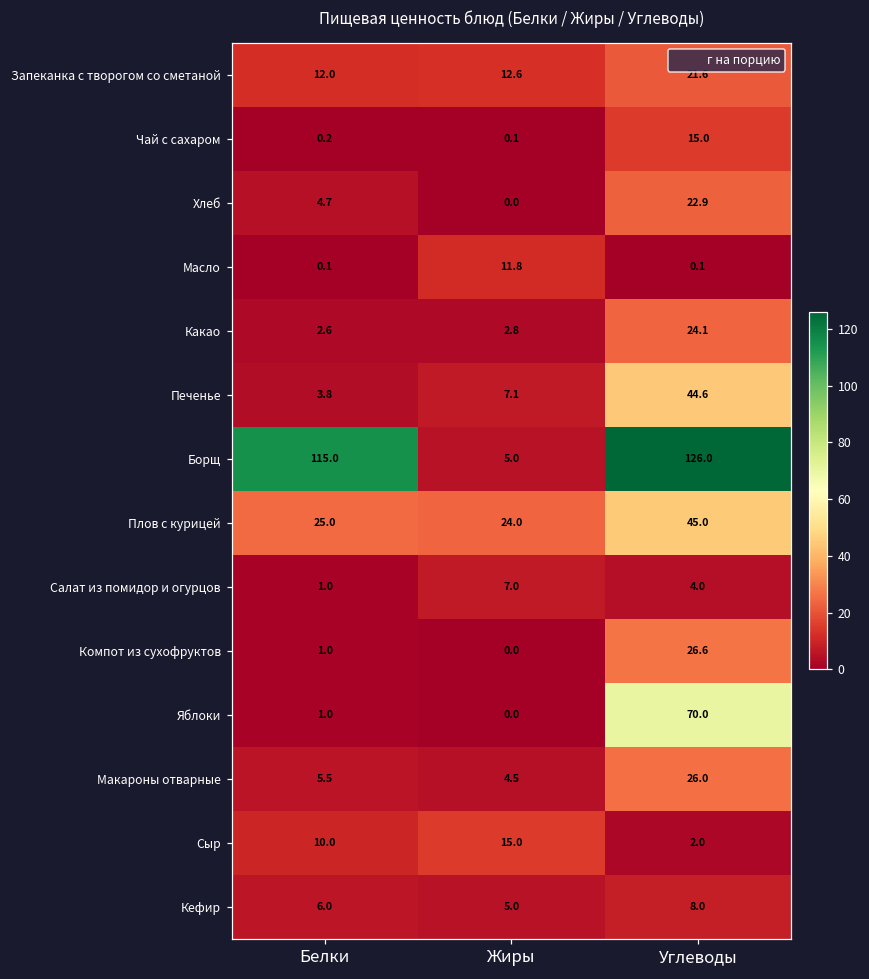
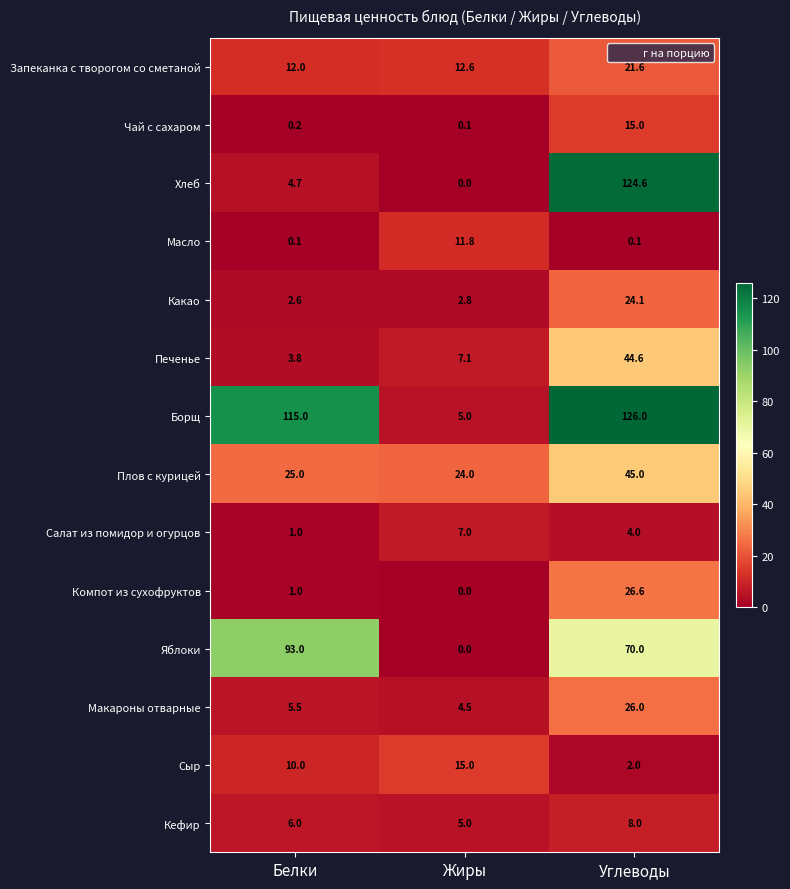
  {
    "Запеканка с творогом со сметаной": {
      "Белки": 12.0,
      "Жиры": 12.6
    },
    "Чай с сахаром": {
      "Белки": 0.2,
      "Жиры": 0.1,
      "Углеводы": 15.0
    },
    "Хлеб": {
      "Белки": 4.7,
      "Жиры": 0.0,
-     "Углеводы": 22.9
+     "Углеводы": 124.6
    },
    "Масло": {
      "Белки": 0.1,
      "Жиры": 11.8,
      "Углеводы": 0.1
    },
    "Какао": {
      "Белки": 2.6,
      "Жиры": 2.8,
      "Углеводы": 24.1
    },
    "Печенье": {
      "Белки": 3.8,
      "Жиры": 7.1,
      "Углеводы": 44.6
    },
    "Борщ": {
      "Белки": 115.0,
      "Жиры": 5.0,
      "Углеводы": 126.0
    },
    "Плов с курицей": {
      "Белки": 25.0,
      "Жиры": 24.0,
      "Углеводы": 45.0
    },
    "Салат из помидор и огурцов": {
      "Белки": 1.0,
      "Жиры": 7.0,
      "Углеводы": 4.0
    },
    "Компот из сухофруктов": {
      "Белки": 1.0,
      "Жиры": 0.0,
      "Углеводы": 26.6
    },
    "Яблоки": {
-     "Белки": 1.0,
+     "Белки": 93.0,
      "Жиры": 0.0,
      "Углеводы": 70.0
    },
    "Макароны отварные": {
      "Белки": 5.5,
      "Жиры": 4.5,
      "Углеводы": 26.0
    },
    "Сыр": {
      "Белки": 10.0,
      "Жиры": 15.0,
      "Углеводы": 2.0
    },
    "Кефир": {
      "Белки": 6.0,
      "Жиры": 5.0,
      "Углеводы": 8.0
    }
  }
